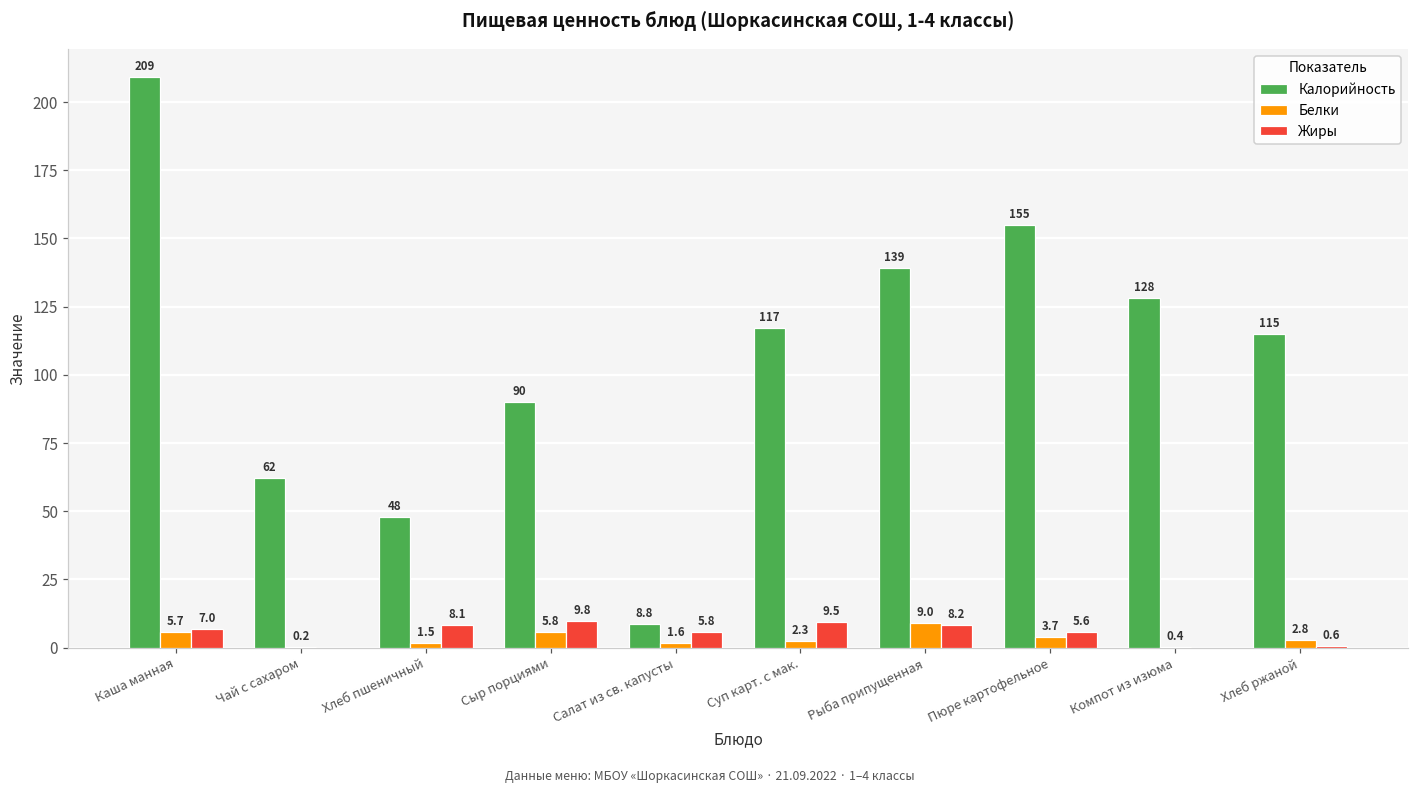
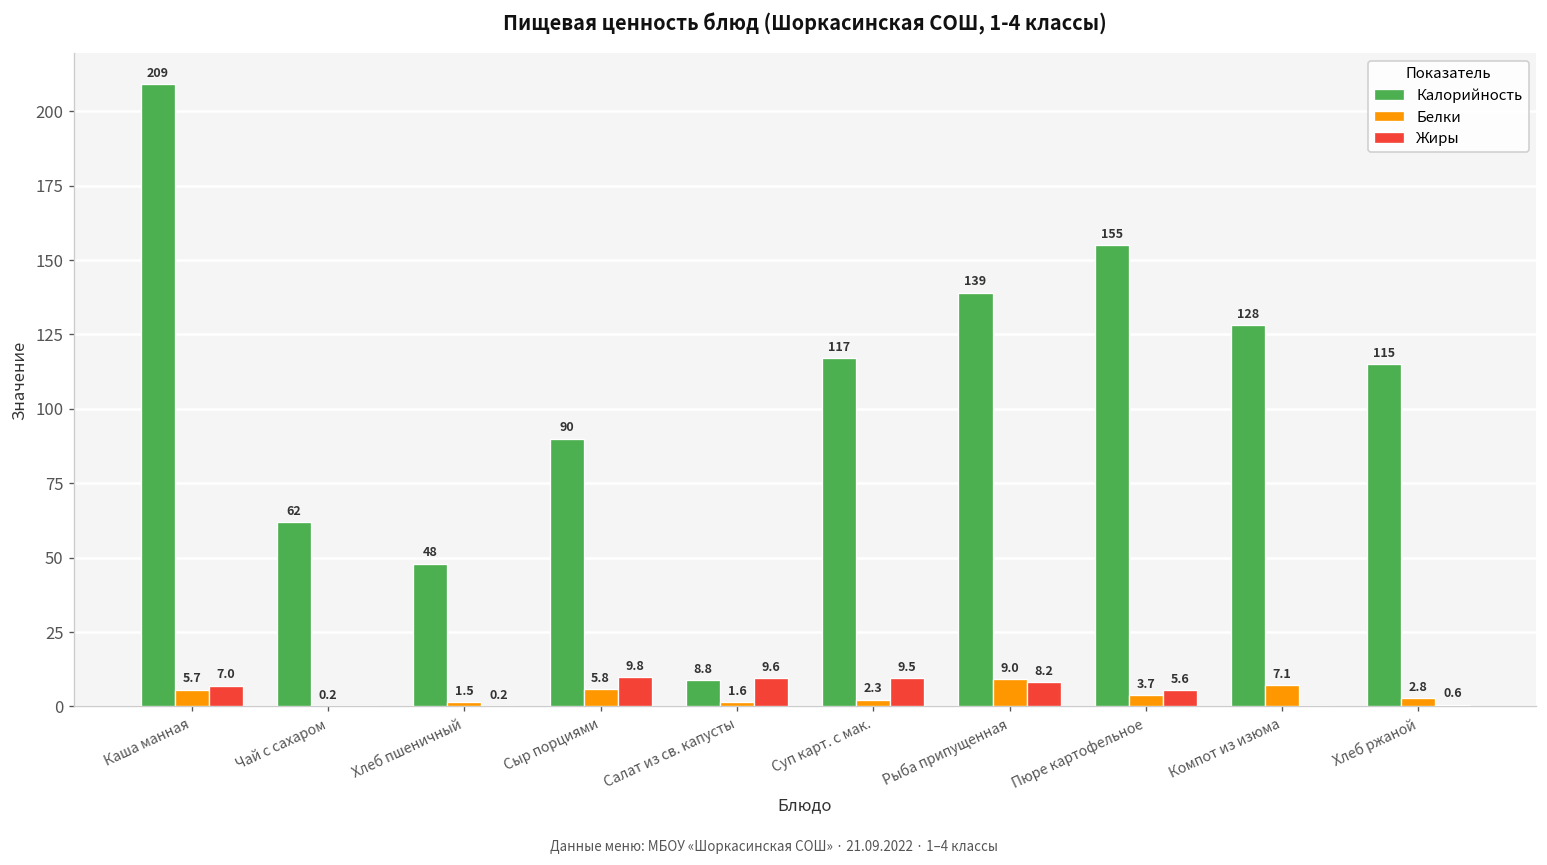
  {
    "Калорийность": {
      "Каша манная": 209,
      "Чай с сахаром": 62,
      "Хлеб пшеничный": 48,
      "Сыр порциями": 90,
      "Салат из св. капусты": 8.8,
      "Суп карт. с мак.": 117,
      "Рыба припущенная": 139,
      "Пюре картофельное": 155,
      "Компот из изюма": 128,
      "Хлеб ржаной": 115
    },
    "Белки": {
      "Каша манная": 5.7,
      "Чай с сахаром": 0.2,
      "Хлеб пшеничный": 1.5,
      "Сыр порциями": 5.8,
      "Салат из св. капусты": 1.6,
      "Суп карт. с мак.": 2.3,
      "Рыба припущенная": 9.0,
      "Пюре картофельное": 3.7,
-     "Компот из изюма": 0.4,
+     "Компот из изюма": 7.1,
      "Хлеб ржаной": 2.8
    },
    "Жиры": {
      "Каша манная": 7.0,
-     "Хлеб пшеничный": 8.1,
+     "Хлеб пшеничный": 0.2,
      "Сыр порциями": 9.8,
-     "Салат из св. капусты": 5.8,
+     "Салат из св. капусты": 9.6,
      "Суп карт. с мак.": 9.5,
      "Рыба припущенная": 8.2,
      "Пюре картофельное": 5.6,
      "Хлеб ржаной": 0.6
    }
  }
